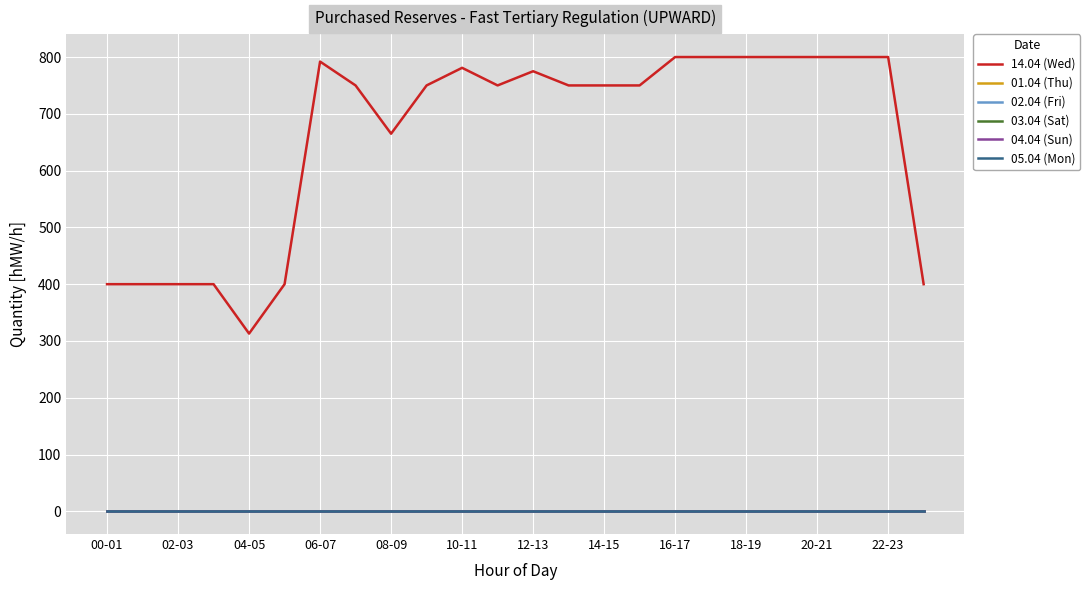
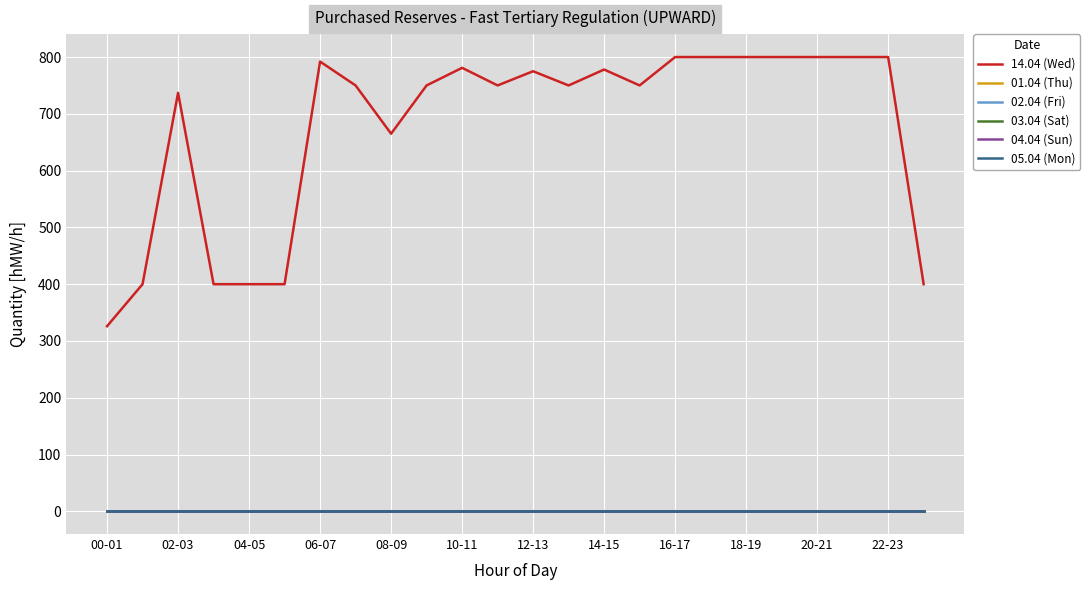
  {
    "14.04 (Wed)": {
-     "00-01": 400,
-     "02-03": 400,
-     "04-05": 310,
+     "00-01": 330,
+     "02-03": 740,
+     "04-05": 400,
      "06-07": 790,
      "08-09": 670,
      "10-11": 780,
      "12-13": 780,
-     "14-15": 750,
+     "14-15": 780,
      "16-17": 800,
      "18-19": 800,
      "20-21": 800,
      "22-23": 800
    },
    "05.04 (Mon)": {
      "00-01": 0,
      "02-03": 0,
      "04-05": 0,
      "06-07": 0,
      "08-09": 0,
      "10-11": 0,
      "12-13": 0,
      "14-15": 0,
      "16-17": 0,
      "18-19": 0,
      "20-21": 0,
      "22-23": 0
    }
  }
